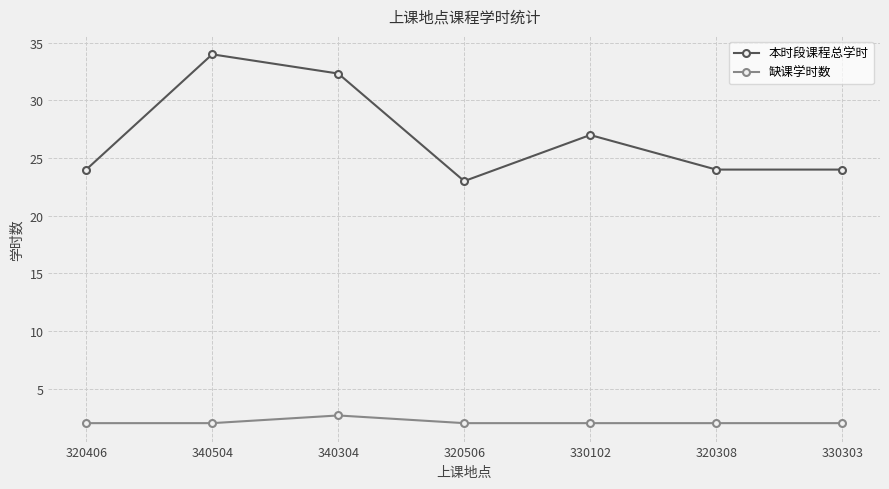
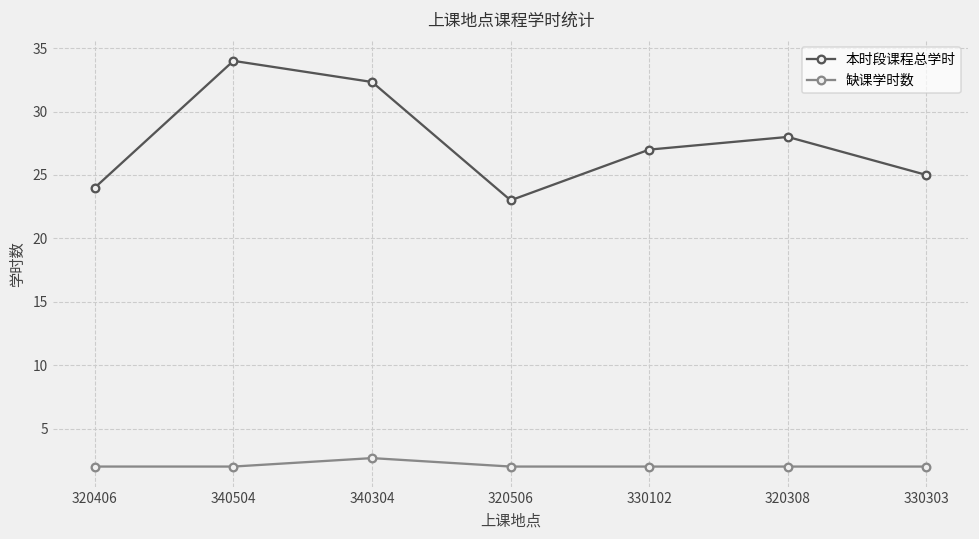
  {
    "本时段课程总学时": {
      "320406": 24,
      "340504": 34,
      "340304": 32.3,
      "320506": 23,
      "330102": 27,
-     "320308": 24,
-     "330303": 24
+     "320308": 28,
+     "330303": 25
    },
    "缺课学时数": {
      "320406": 2,
      "340504": 2,
      "340304": 2.7,
      "320506": 2,
      "330102": 2,
      "320308": 2,
      "330303": 2
    }
  }
